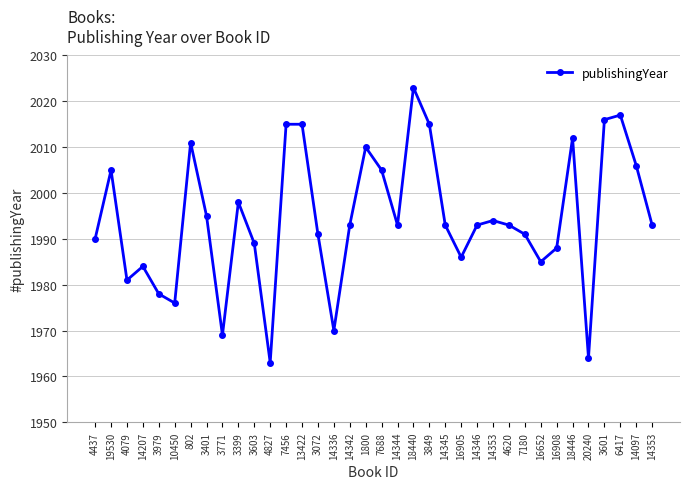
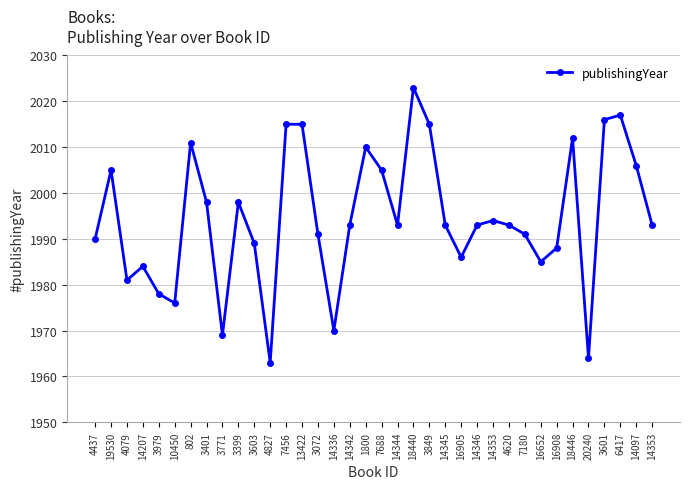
  {
    "4437": 1990,
    "19530": 2005,
    "4079": 1981,
    "14207": 1984,
    "3979": 1978,
    "10450": 1976,
    "802": 2011,
-   "3401": 1995,
+   "3401": 1998,
    "3771": 1969,
    "3399": 1998,
    "3603": 1989,
    "4827": 1963,
    "7456": 2015,
    "13422": 2015,
    "3072": 1991,
    "14336": 1970,
    "14342": 1993,
    "1800": 2010,
    "7688": 2005,
    "14344": 1993,
    "18440": 2023,
    "3849": 2015,
    "14345": 1993,
    "16905": 1986,
    "14346": 1993,
    "4620": 1993,
    "7180": 1991,
    "16652": 1985,
    "16908": 1988,
    "18446": 2012,
    "20240": 1964,
    "3601": 2016,
    "6417": 2017,
    "14097": 2006
  }
